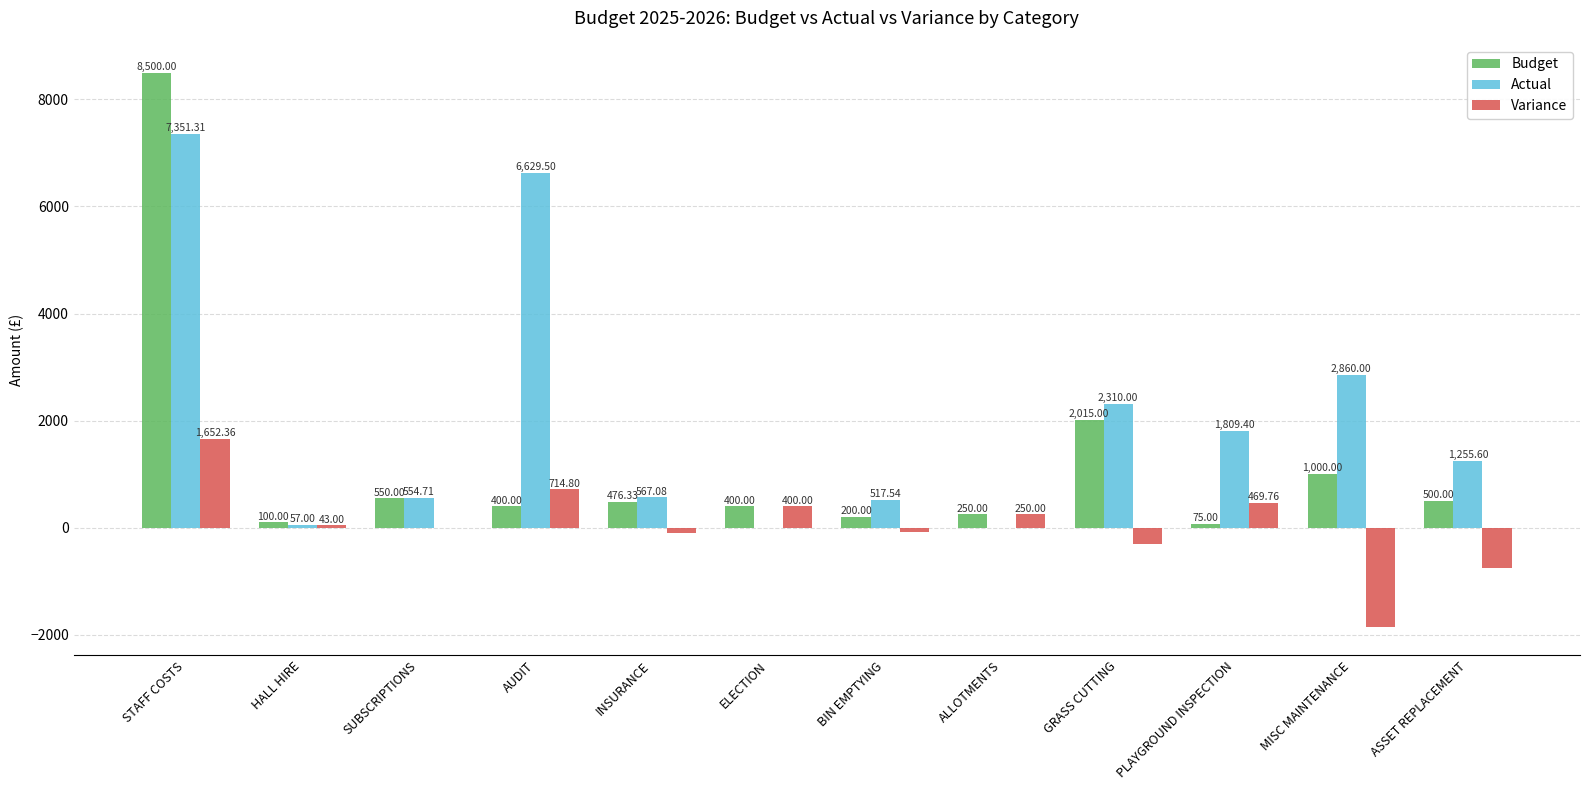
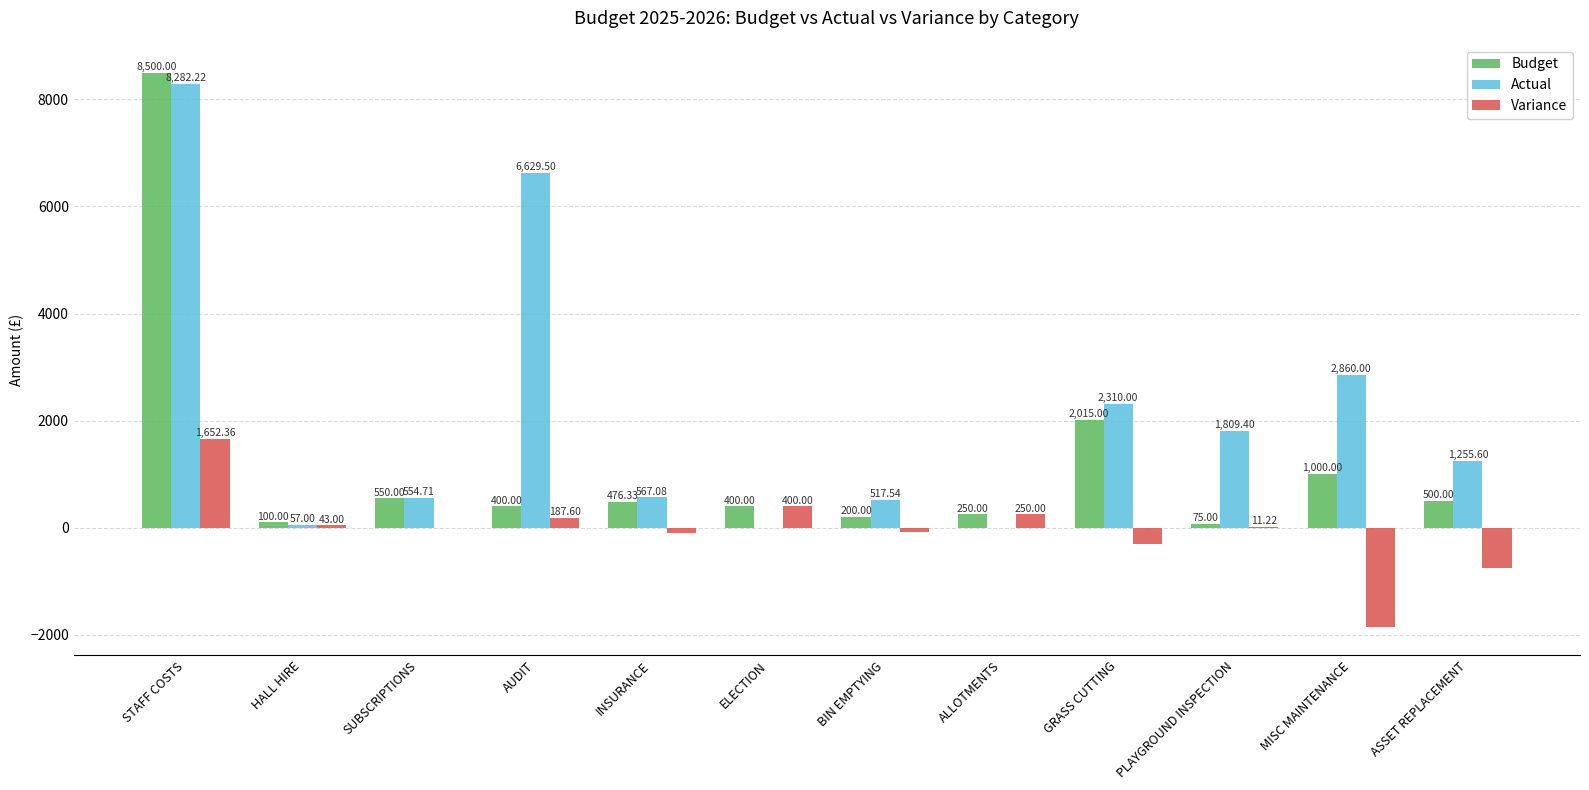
  {
    "Budget": {
      "STAFF COSTS": "8,500.00",
      "HALL HIRE": "100.00",
      "SUBSCRIPTIONS": "550.00",
      "AUDIT": "400.00",
      "INSURANCE": "476.33",
      "ELECTION": "400.00",
      "BIN EMPTYING": "200.00",
      "ALLOTMENTS": "250.00",
      "GRASS CUTTING": "2,015.00",
      "PLAYGROUND INSPECTION": "75.00",
      "MISC MAINTENANCE": "1,000.00",
      "ASSET REPLACEMENT": "500.00"
    },
    "Actual": {
-     "STAFF COSTS": "7,351.31",
+     "STAFF COSTS": "8,282.22",
      "HALL HIRE": "57.00",
      "SUBSCRIPTIONS": "554.71",
      "AUDIT": "6,629.50",
      "INSURANCE": "567.08",
      "BIN EMPTYING": "517.54",
      "GRASS CUTTING": "2,310.00",
      "PLAYGROUND INSPECTION": "1,809.40",
      "MISC MAINTENANCE": "2,860.00",
      "ASSET REPLACEMENT": "1,255.60"
    },
    "Variance": {
      "STAFF COSTS": "1,652.36",
      "HALL HIRE": "43.00",
-     "AUDIT": "714.80",
+     "AUDIT": "187.60",
      "ELECTION": "400.00",
      "ALLOTMENTS": "250.00",
-     "PLAYGROUND INSPECTION": "469.76"
+     "PLAYGROUND INSPECTION": "11.22"
    }
  }
